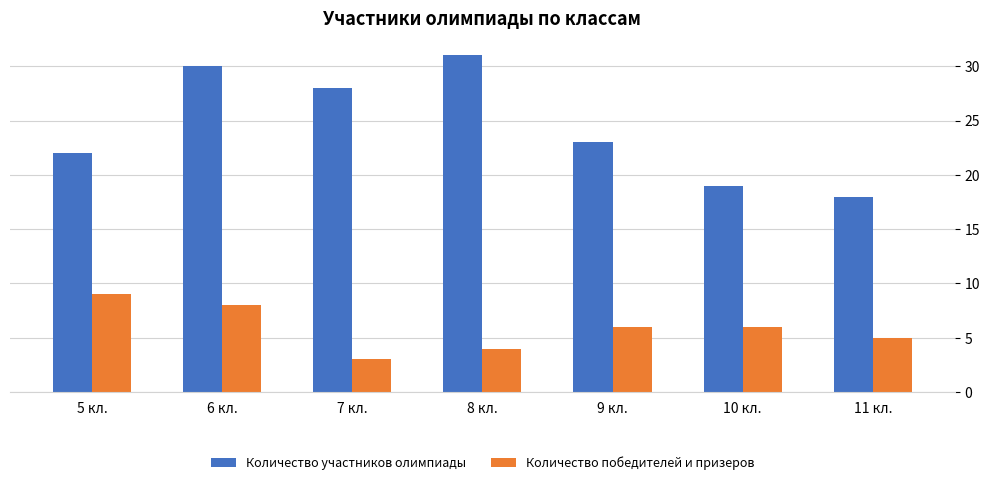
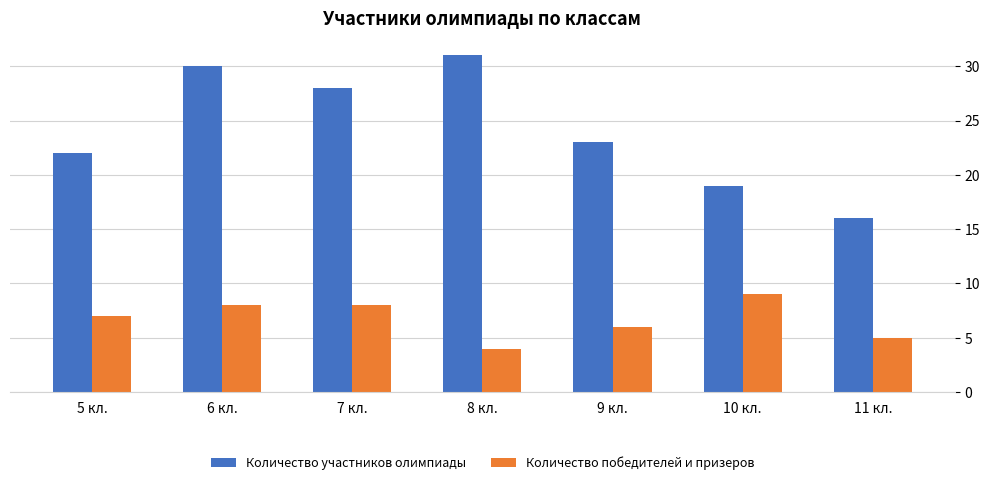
  {
    "Количество участников олимпиады": {
      "5 кл.": 22,
      "6 кл.": 30,
      "7 кл.": 28,
      "8 кл.": 31,
      "9 кл.": 23,
      "10 кл.": 19,
-     "11 кл.": 18
+     "11 кл.": 16
    },
    "Количество победителей и призеров": {
-     "5 кл.": 9,
+     "5 кл.": 7,
      "6 кл.": 8,
-     "7 кл.": 3,
+     "7 кл.": 8,
      "8 кл.": 4,
      "9 кл.": 6,
-     "10 кл.": 6,
+     "10 кл.": 9,
      "11 кл.": 5
    }
  }
